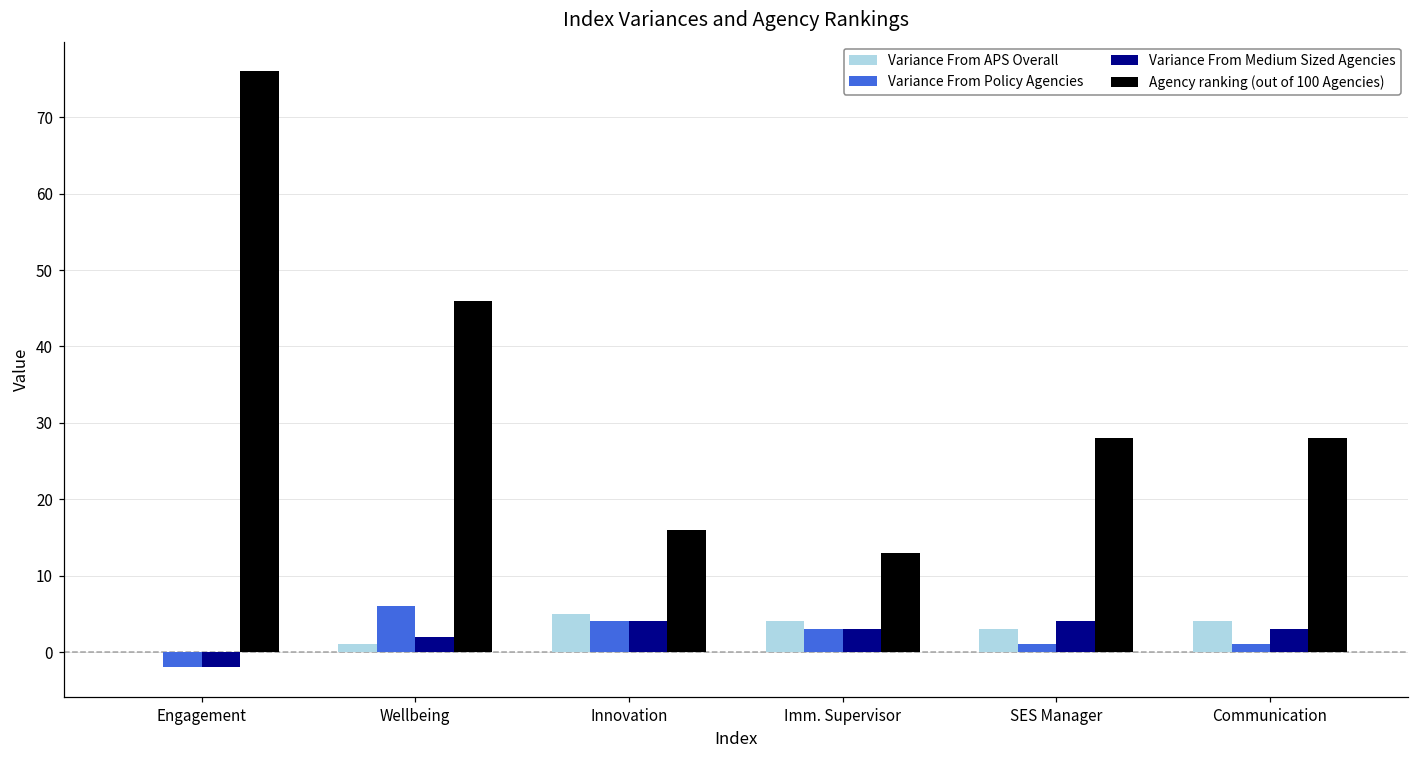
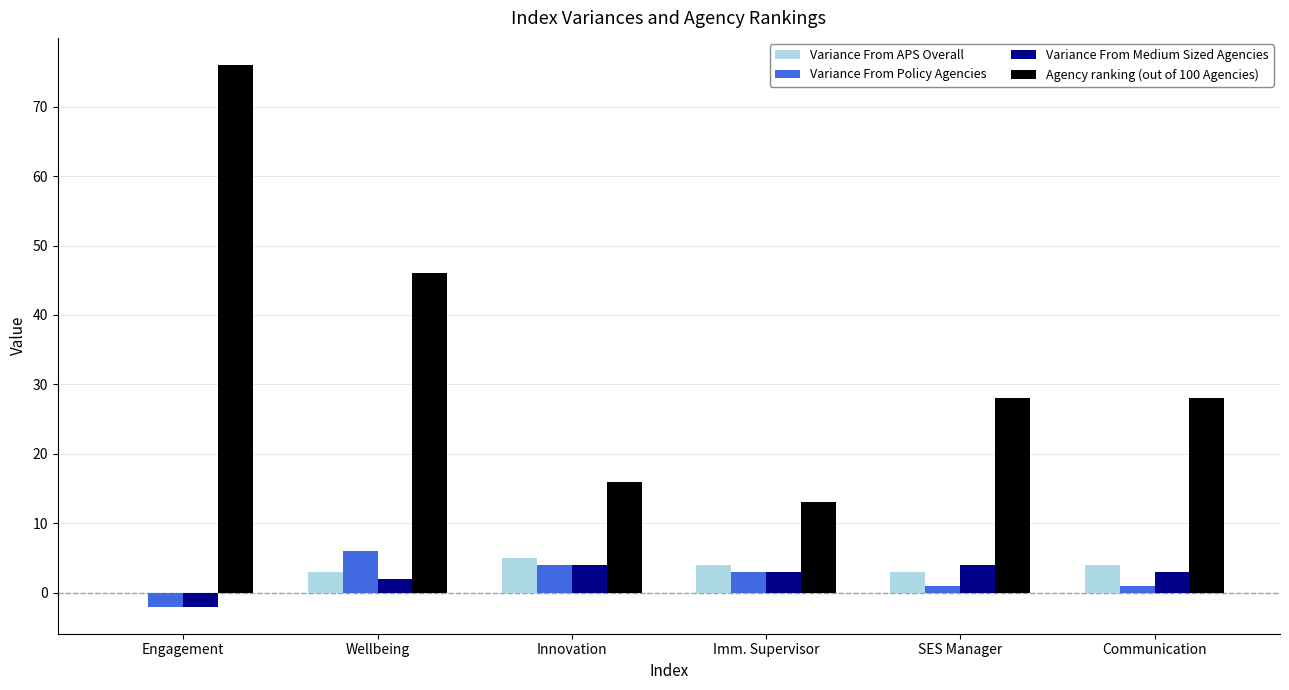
  {
    "Variance From APS Overall": {
      "Engagement": 0,
-     "Wellbeing": 1,
+     "Wellbeing": 3,
      "Innovation": 5,
      "Imm. Supervisor": 4,
      "SES Manager": 3,
      "Communication": 4
    },
    "Variance From Policy Agencies": {
      "Engagement": -2,
      "Wellbeing": 6,
      "Innovation": 4,
      "Imm. Supervisor": 3,
      "SES Manager": 1,
      "Communication": 1
    },
    "Variance From Medium Sized Agencies": {
      "Engagement": -2,
      "Wellbeing": 2,
      "Innovation": 4,
      "Imm. Supervisor": 3,
      "SES Manager": 4,
      "Communication": 3
    },
    "Agency ranking (out of 100 Agencies)": {
      "Engagement": 76,
      "Wellbeing": 46,
      "Innovation": 16,
      "Imm. Supervisor": 13,
      "SES Manager": 28,
      "Communication": 28
    }
  }
